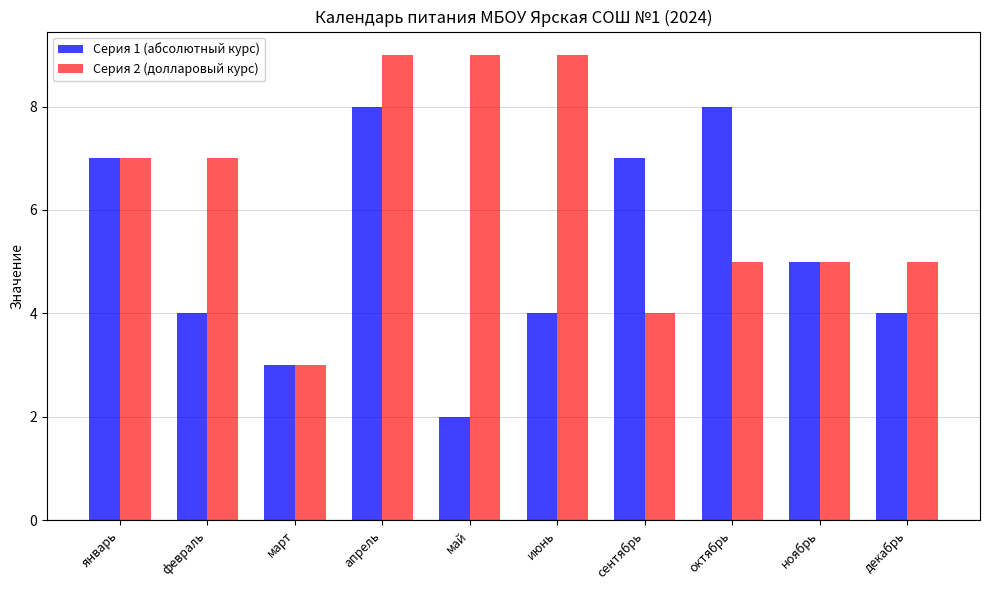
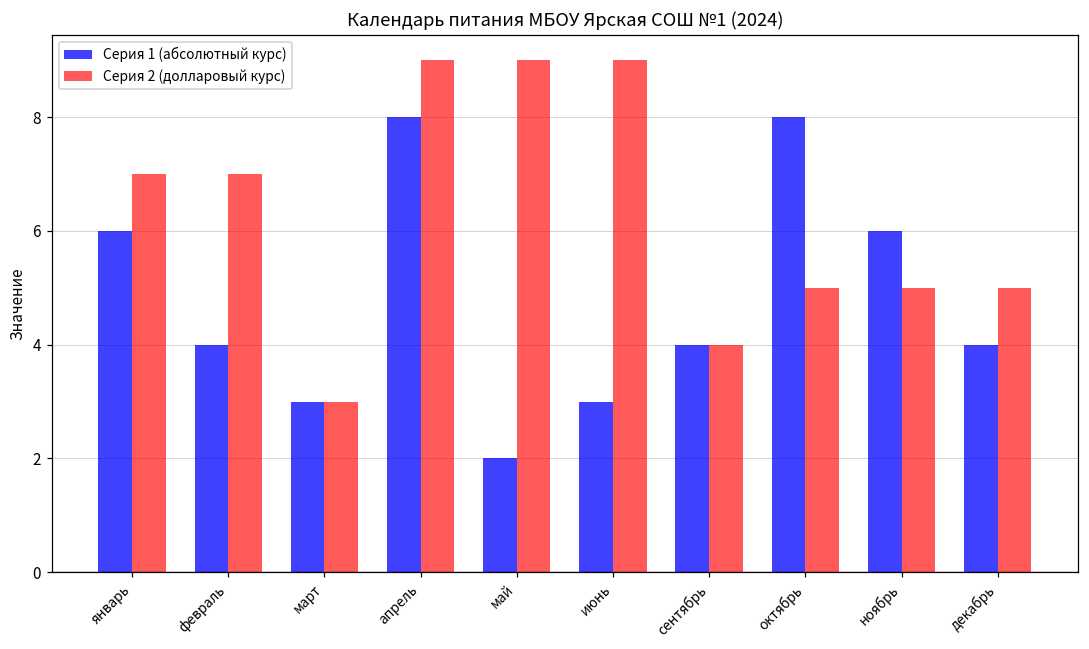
  {
    "Серия 1 (абсолютный курс)": {
-     "январь": 7,
+     "январь": 6,
      "февраль": 4,
      "март": 3,
      "апрель": 8,
      "май": 2,
-     "июнь": 4,
-     "сентябрь": 7,
+     "июнь": 3,
+     "сентябрь": 4,
      "октябрь": 8,
-     "ноябрь": 5,
+     "ноябрь": 6,
      "декабрь": 4
    },
    "Серия 2 (долларовый курс)": {
      "январь": 7,
      "февраль": 7,
      "март": 3,
      "апрель": 9,
      "май": 9,
      "июнь": 9,
      "сентябрь": 4,
      "октябрь": 5,
      "ноябрь": 5,
      "декабрь": 5
    }
  }
